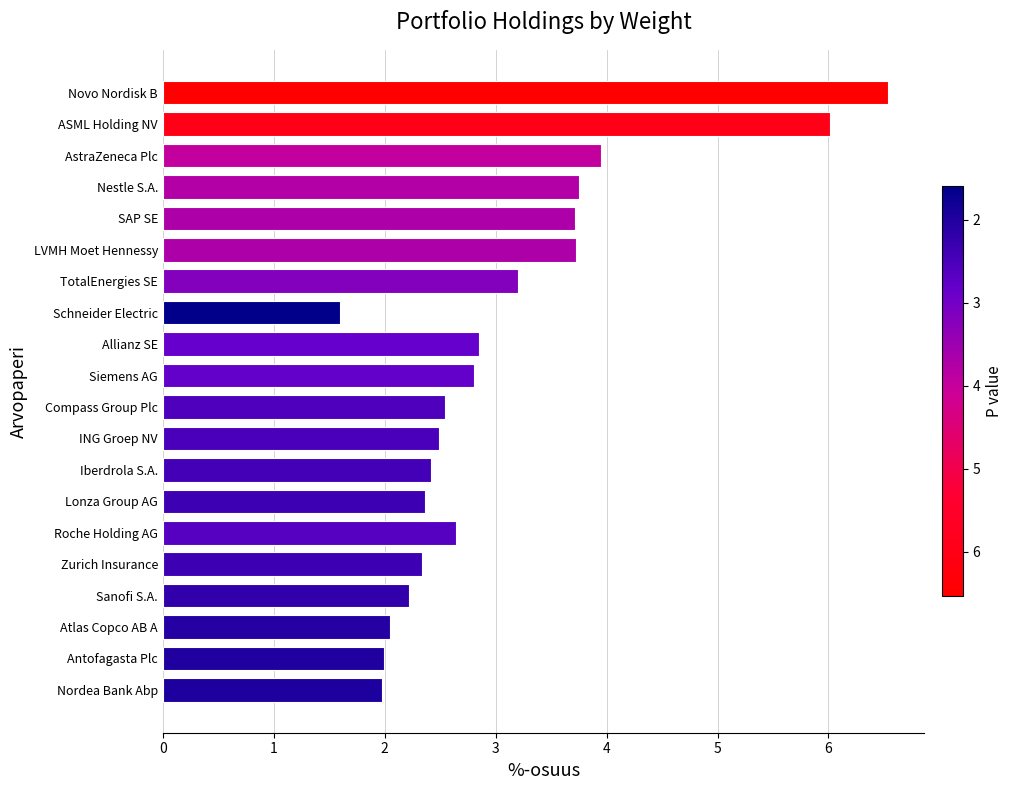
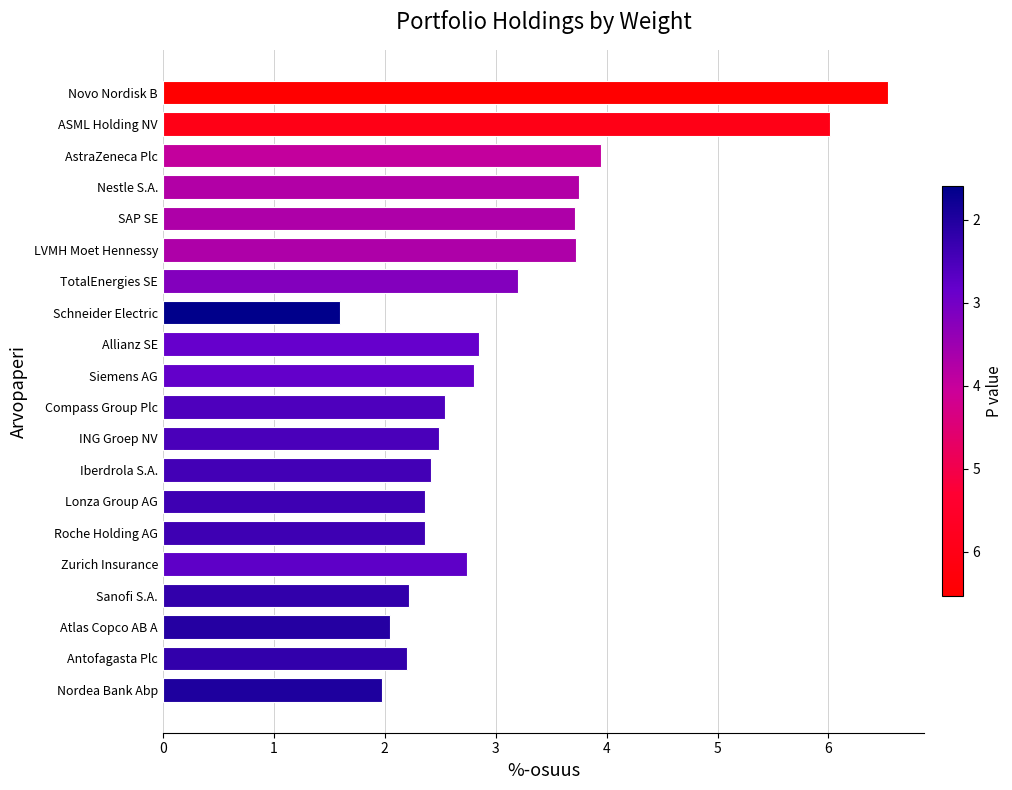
  {
    "Novo Nordisk B": 6.54,
    "ASML Holding NV": 6.01,
    "AstraZeneca Plc": 3.95,
    "Nestle S.A.": 3.75,
    "SAP SE": 3.71,
    "LVMH Moet Hennessy": 3.72,
    "TotalEnergies SE": 3.20,
    "Schneider Electric": 1.60,
    "Allianz SE": 2.85,
    "Siemens AG": 2.81,
    "Compass Group Plc": 2.55,
    "ING Groep NV": 2.49,
    "Iberdrola S.A.": 2.42,
    "Lonza Group AG": 2.36,
-   "Roche Holding AG": 2.64,
-   "Zurich Insurance": 2.33,
+   "Roche Holding AG": 2.36,
+   "Zurich Insurance": 2.74,
    "Sanofi S.A.": 2.22,
    "Atlas Copco AB A": 2.05,
-   "Antofagasta Plc": 1.99,
+   "Antofagasta Plc": 2.20,
    "Nordea Bank Abp": 1.98
  }
